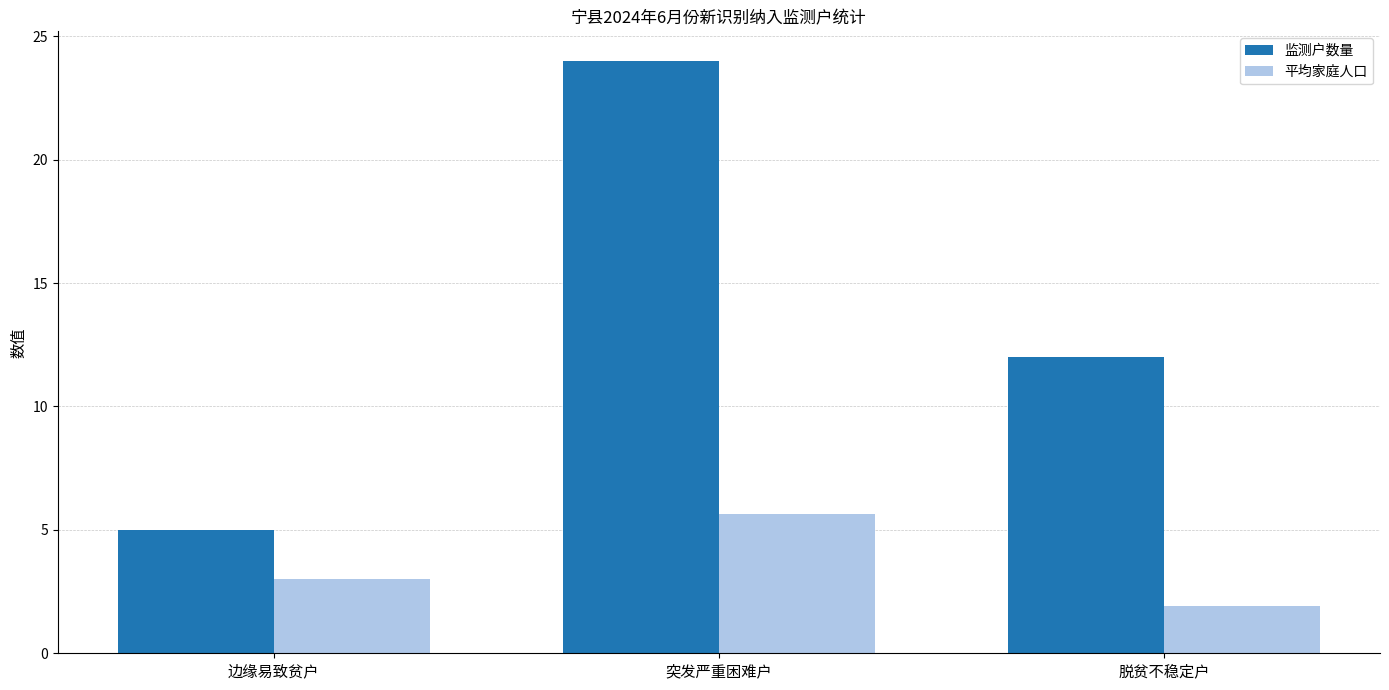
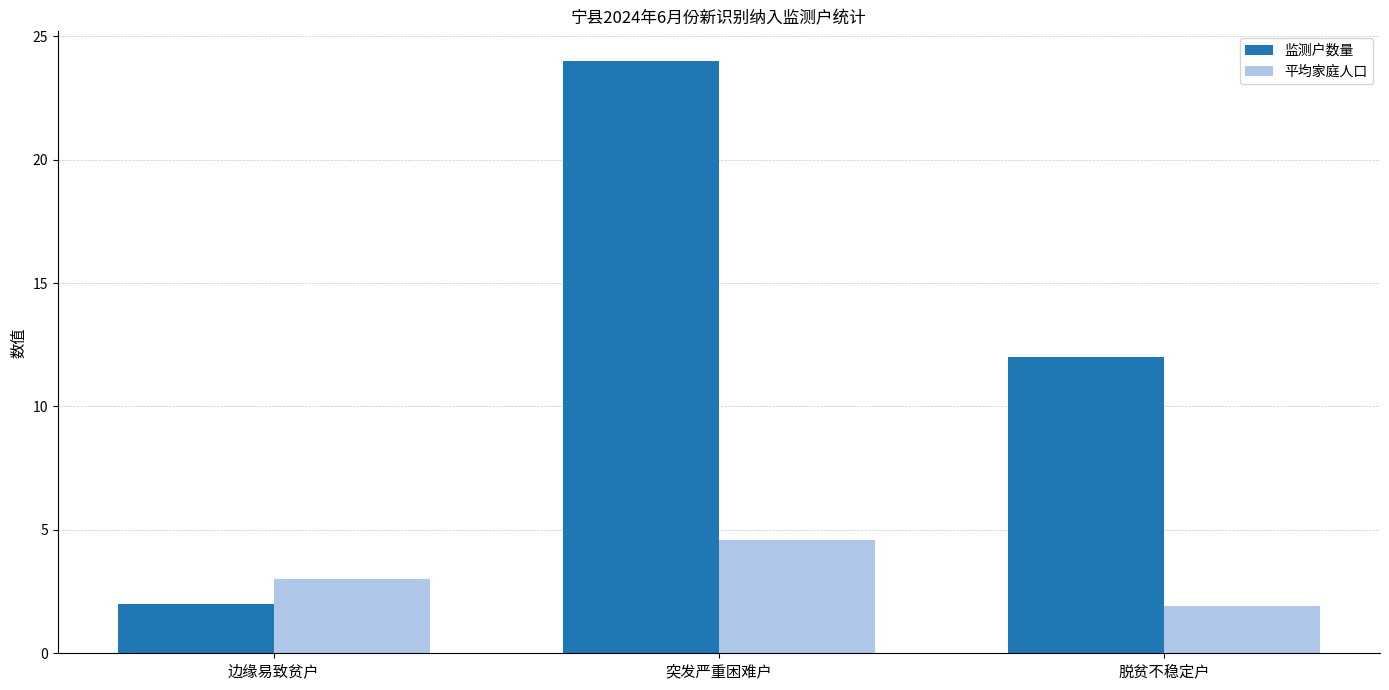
  {
    "监测户数量": {
-     "边缘易致贫户": 5,
+     "边缘易致贫户": 2,
      "突发严重困难户": 24,
      "脱贫不稳定户": 12
    },
    "平均家庭人口": {
      "边缘易致贫户": 3.0,
-     "突发严重困难户": 5.7,
+     "突发严重困难户": 4.6,
      "脱贫不稳定户": 1.9
    }
  }
